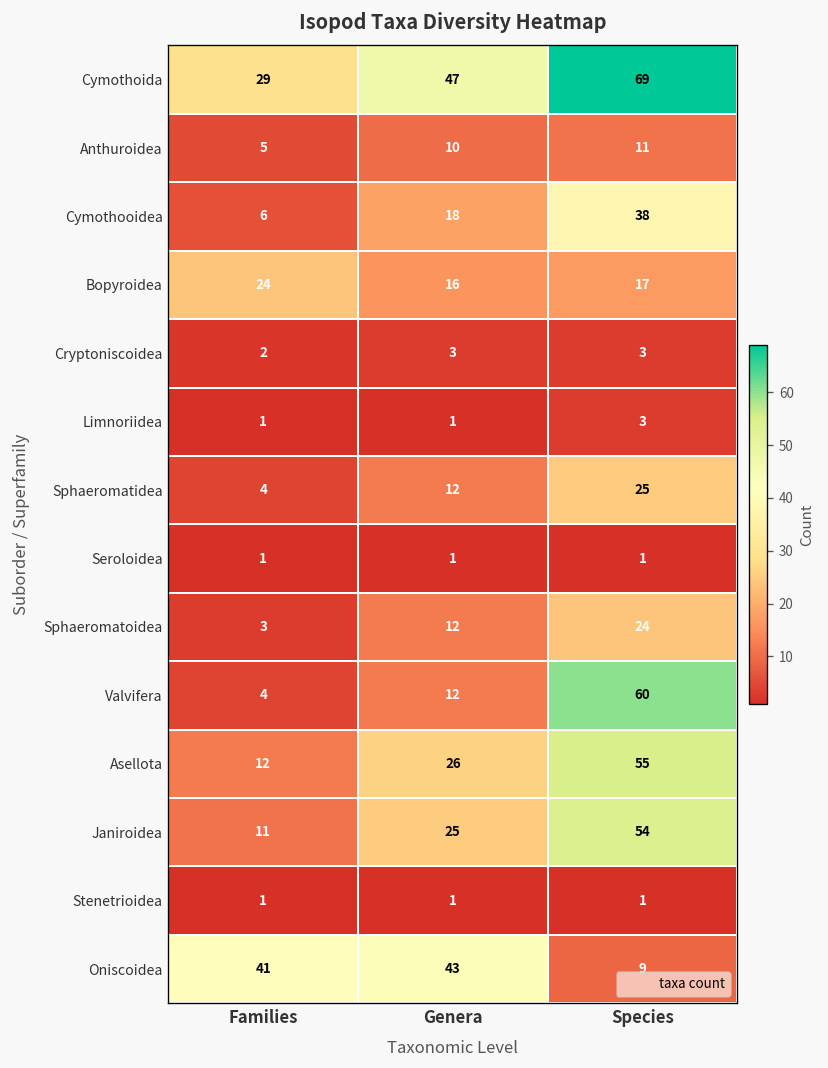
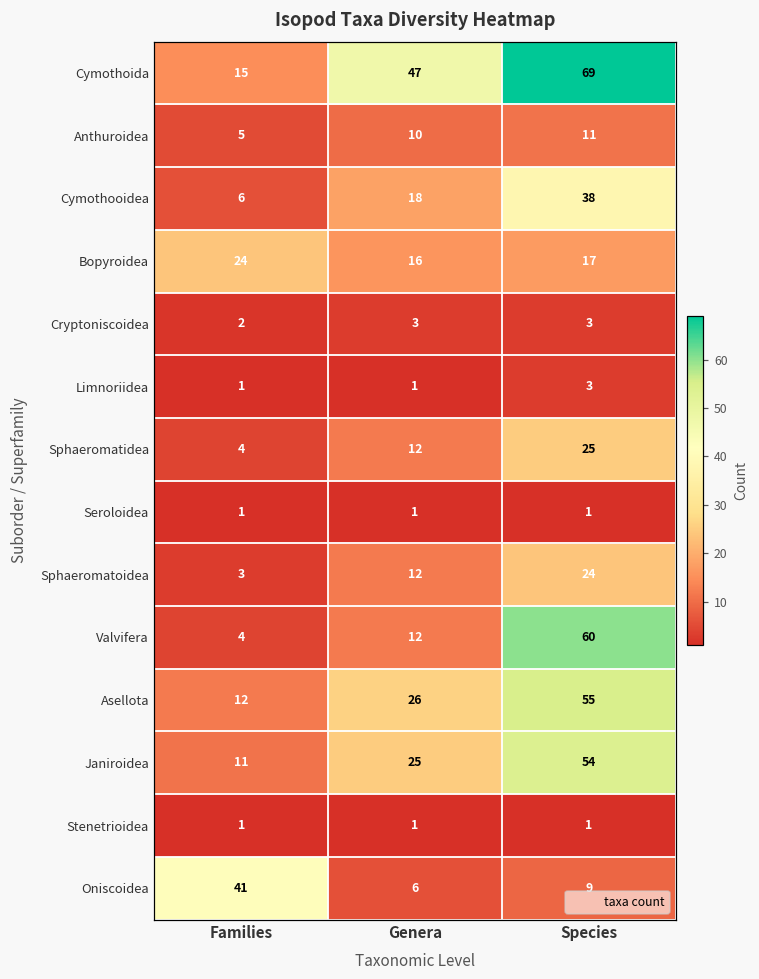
  {
    "Cymothoida": {
-     "Families": 29,
+     "Families": 15,
      "Genera": 47,
      "Species": 69
    },
    "Anthuroidea": {
      "Families": 5,
      "Genera": 10,
      "Species": 11
    },
    "Cymothooidea": {
      "Families": 6,
      "Genera": 18,
      "Species": 38
    },
    "Bopyroidea": {
      "Families": 24,
      "Genera": 16,
      "Species": 17
    },
    "Cryptoniscoidea": {
      "Families": 2,
      "Genera": 3,
      "Species": 3
    },
    "Limnoriidea": {
      "Families": 1,
      "Genera": 1,
      "Species": 3
    },
    "Sphaeromatidea": {
      "Families": 4,
      "Genera": 12,
      "Species": 25
    },
    "Seroloidea": {
      "Families": 1,
      "Genera": 1,
      "Species": 1
    },
    "Sphaeromatoidea": {
      "Families": 3,
      "Genera": 12,
      "Species": 24
    },
    "Valvifera": {
      "Families": 4,
      "Genera": 12,
      "Species": 60
    },
    "Asellota": {
      "Families": 12,
      "Genera": 26,
      "Species": 55
    },
    "Janiroidea": {
      "Families": 11,
      "Genera": 25,
      "Species": 54
    },
    "Stenetrioidea": {
      "Families": 1,
      "Genera": 1,
      "Species": 1
    },
    "Oniscoidea": {
      "Families": 41,
-     "Genera": 43
+     "Genera": 6
    }
  }
